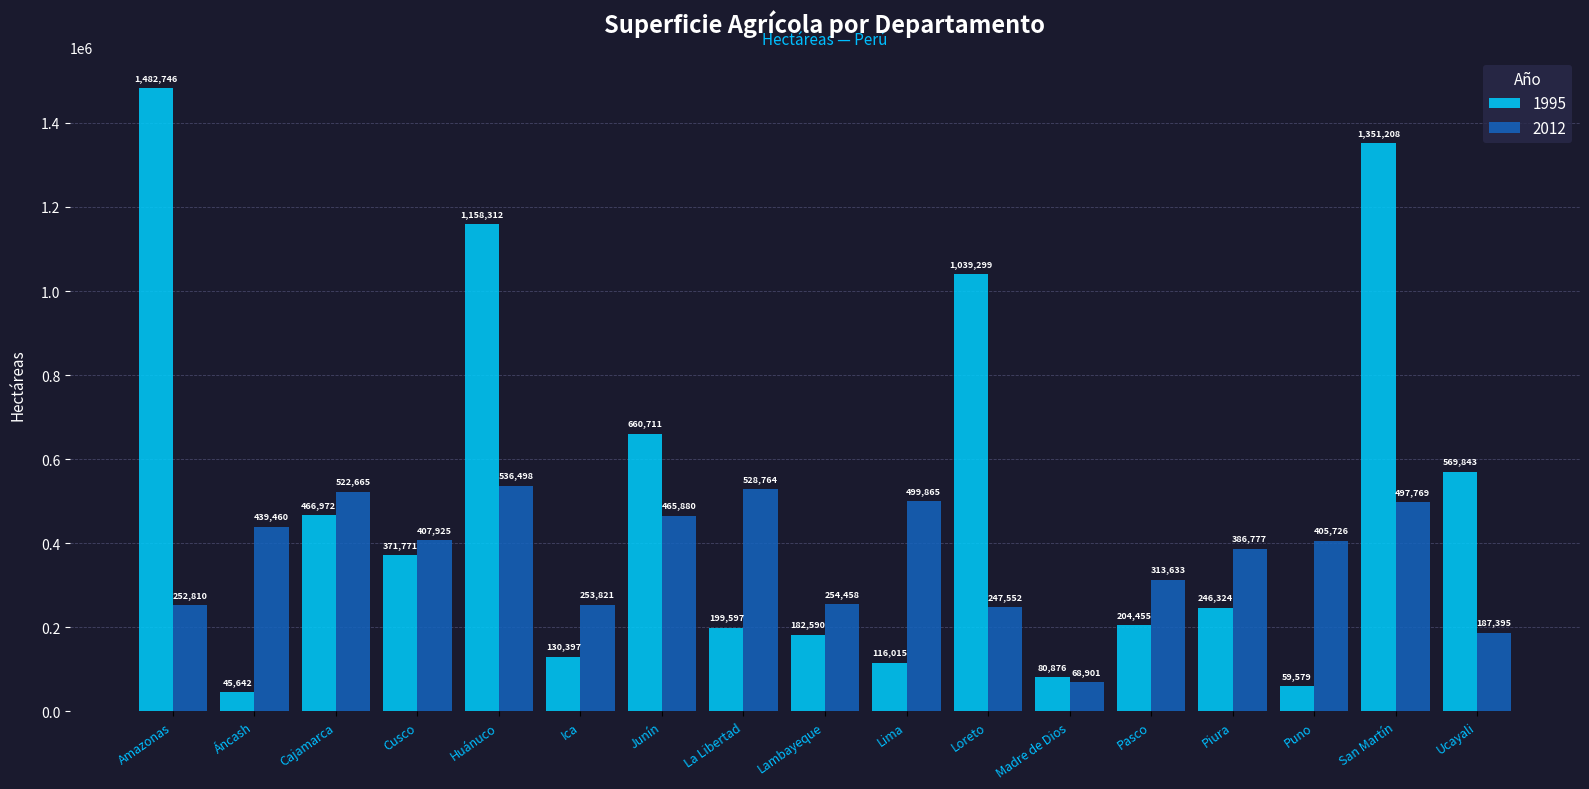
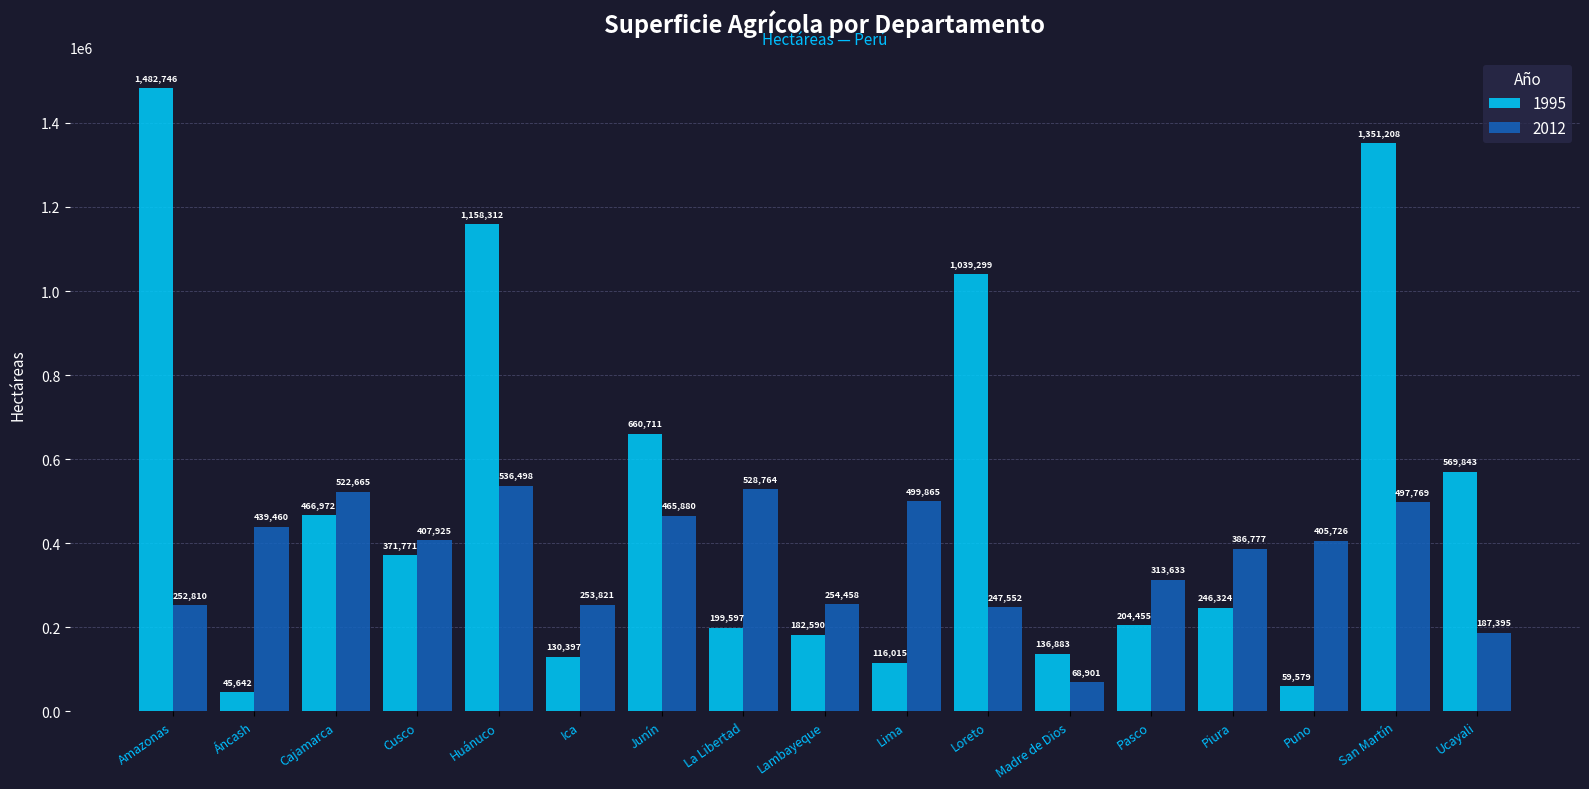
  {
    "1995": {
      "Amazonas": "1,482,746",
      "Áncash": "45,642",
      "Cajamarca": "466,972",
      "Cusco": "371,771",
      "Huánuco": "1,158,312",
      "Ica": "130,397",
      "Junín": "660,711",
      "La Libertad": "199,597",
      "Lambayeque": "182,590",
      "Lima": "116,015",
      "Loreto": "1,039,299",
-     "Madre de Dios": "80,876",
+     "Madre de Dios": "136,883",
      "Pasco": "204,455",
      "Piura": "246,324",
      "Puno": "59,579",
      "San Martín": "1,351,208",
      "Ucayali": "569,843"
    },
    "2012": {
      "Amazonas": "252,810",
      "Áncash": "439,460",
      "Cajamarca": "522,665",
      "Cusco": "407,925",
      "Huánuco": "536,498",
      "Ica": "253,821",
      "Junín": "465,880",
      "La Libertad": "528,764",
      "Lambayeque": "254,458",
      "Lima": "499,865",
      "Loreto": "247,552",
      "Madre de Dios": "68,901",
      "Pasco": "313,633",
      "Piura": "386,777",
      "Puno": "405,726",
      "San Martín": "497,769",
      "Ucayali": "187,395"
    }
  }
